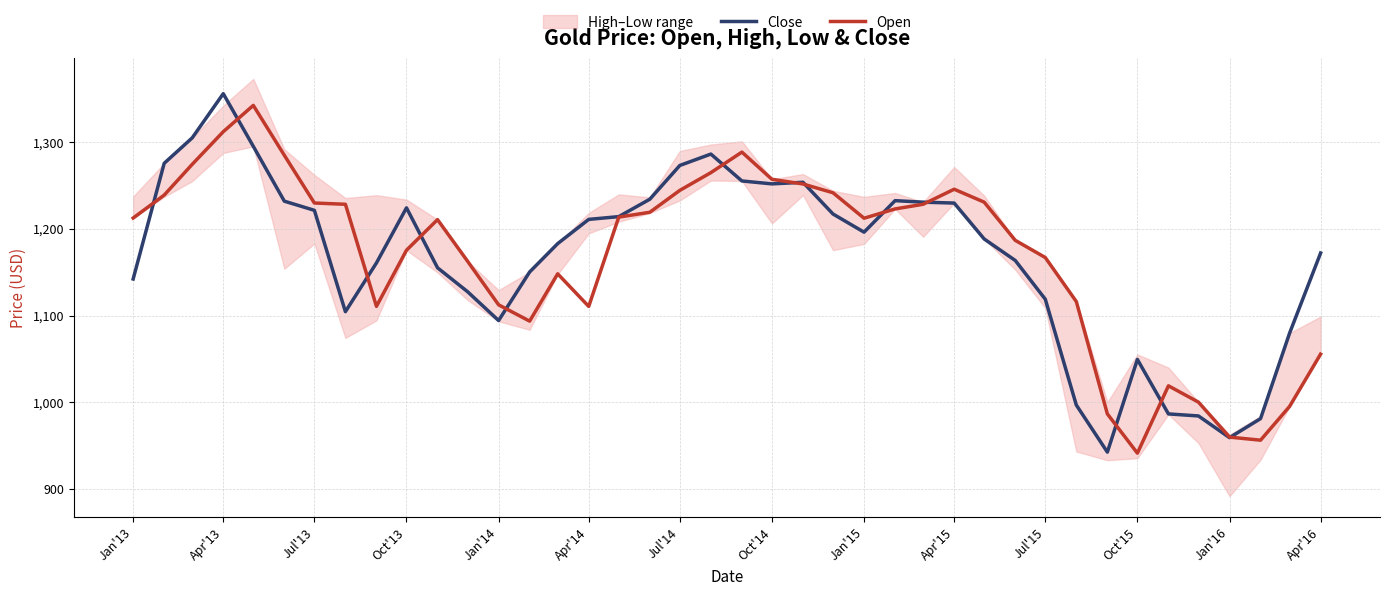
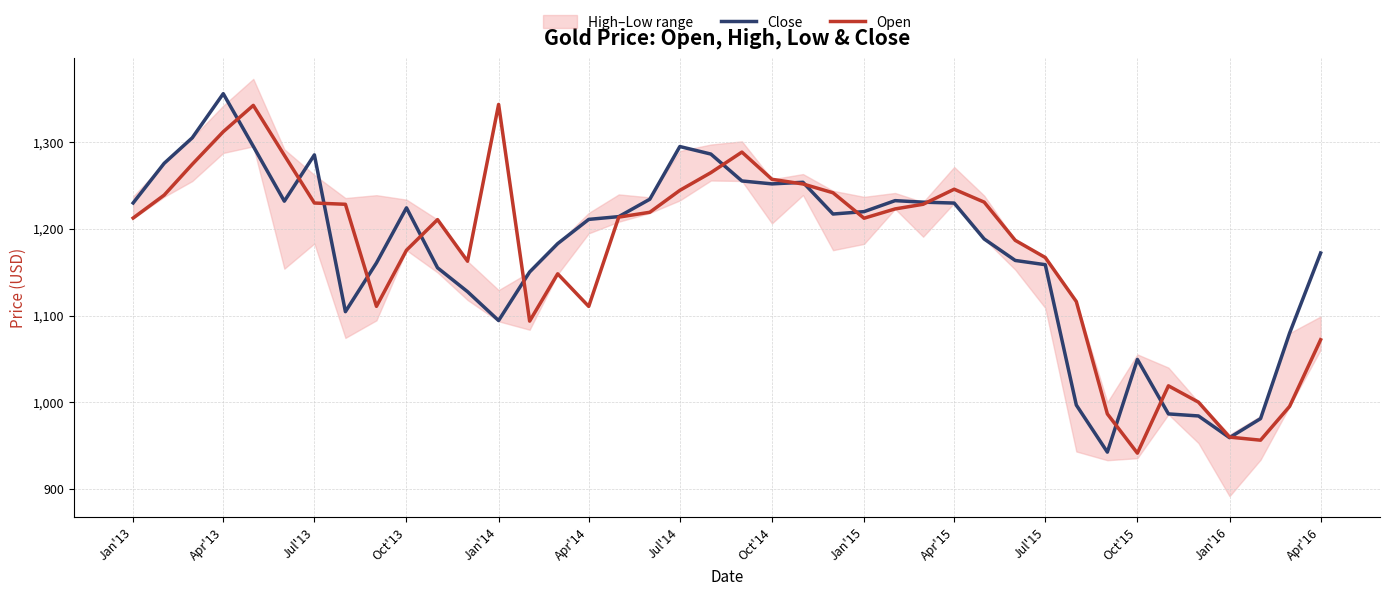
  {
    "Close": {
-     "Jan'13": "1,140",
+     "Jan'13": "1,230",
      "Apr'13": "1,360",
-     "Jul'13": "1,220",
+     "Jul'13": "1,290",
      "Oct'13": "1,220",
      "Jan'14": "1,090",
      "Apr'14": "1,210",
-     "Jul'14": "1,270",
+     "Jul'14": "1,300",
      "Oct'14": "1,250",
-     "Jan'15": "1,200",
+     "Jan'15": "1,220",
      "Apr'15": "1,230",
-     "Jul'15": "1,120",
+     "Jul'15": "1,160",
      "Oct'15": "1,050",
      "Apr'16": "1,170"
    },
    "Open": {
      "Jan'13": "1,210",
      "Apr'13": "1,310",
      "Jul'13": "1,230",
      "Oct'13": "1,180",
-     "Jan'14": "1,110",
+     "Jan'14": "1,340",
      "Apr'14": "1,110",
      "Jul'14": "1,240",
      "Jan'15": "1,210",
      "Apr'15": "1,250",
      "Oct'15": "940",
-     "Apr'16": "1,060"
+     "Apr'16": "1,070"
    }
  }
